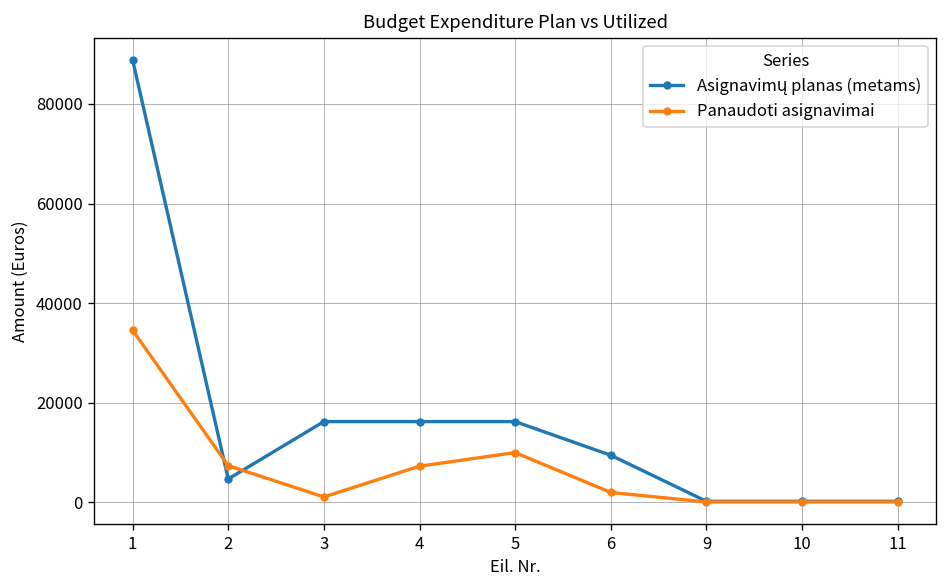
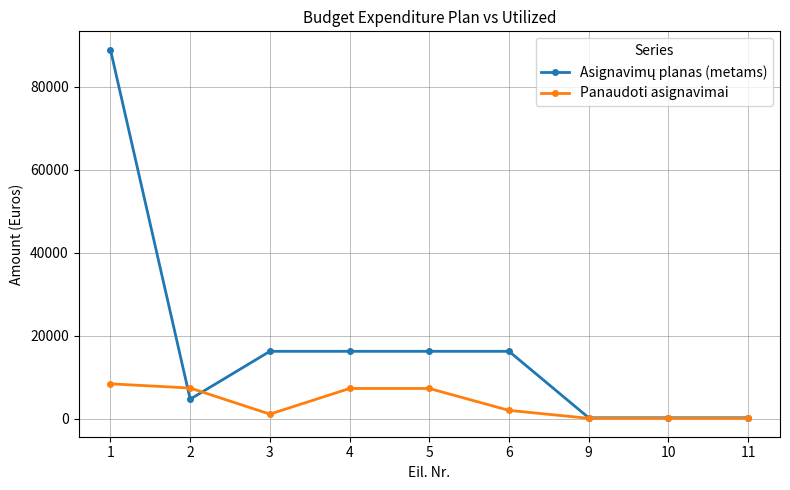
  {
    "Asignavimų planas (metams)": {
      "1": 89000,
      "2": 5000,
      "3": 16000,
      "4": 16000,
      "5": 16000,
-     "6": 9000
+     "6": 16000
    },
    "Panaudoti asignavimai": {
-     "1": 35000,
+     "1": 8000,
      "2": 7000,
      "3": 1000,
      "4": 7000,
-     "5": 10000,
+     "5": 7000,
      "6": 2000
    }
  }
